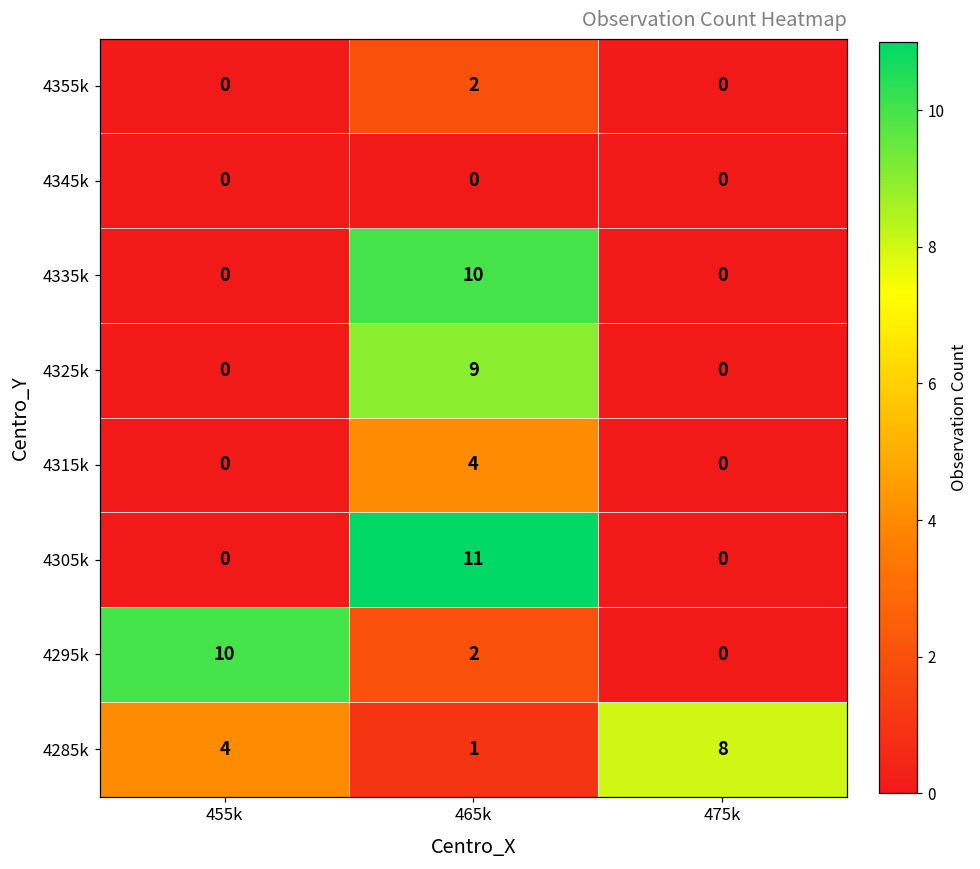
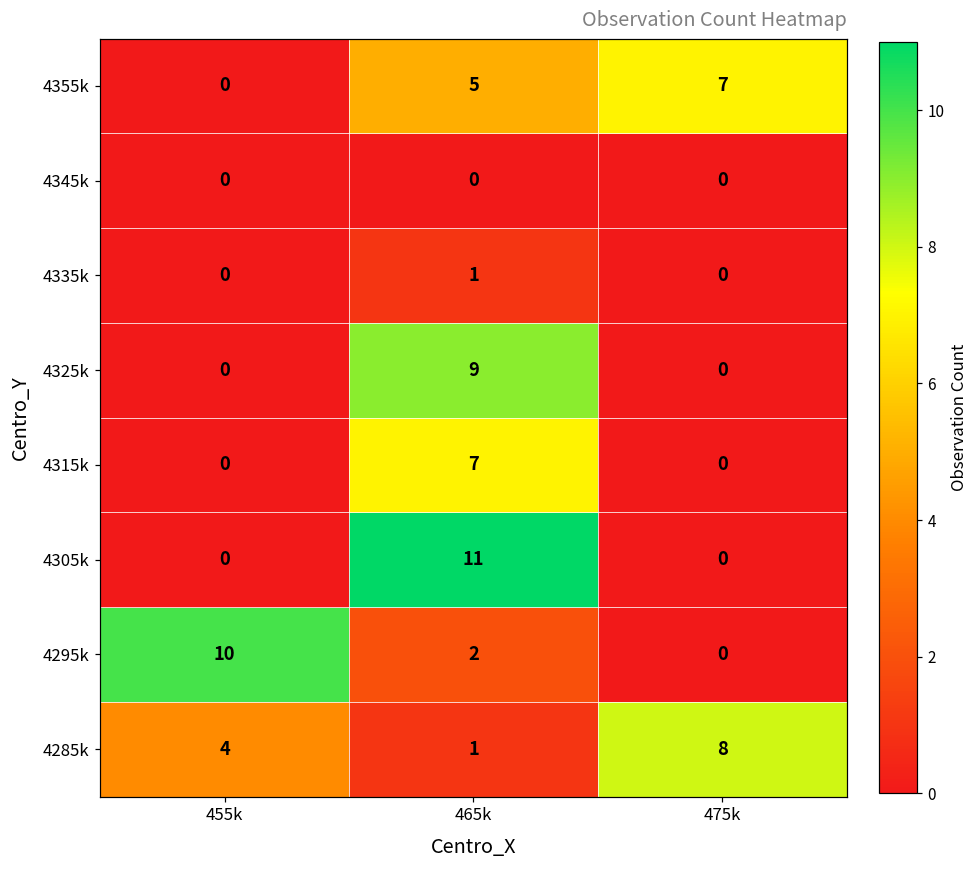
  {
    "4355k": {
      "455k": 0,
-     "465k": 2,
-     "475k": 0
+     "465k": 5,
+     "475k": 7
    },
    "4345k": {
      "455k": 0,
      "465k": 0,
      "475k": 0
    },
    "4335k": {
      "455k": 0,
-     "465k": 10,
+     "465k": 1,
      "475k": 0
    },
    "4325k": {
      "455k": 0,
      "465k": 9,
      "475k": 0
    },
    "4315k": {
      "455k": 0,
-     "465k": 4,
+     "465k": 7,
      "475k": 0
    },
    "4305k": {
      "455k": 0,
      "465k": 11,
      "475k": 0
    },
    "4295k": {
      "455k": 10,
      "465k": 2,
      "475k": 0
    },
    "4285k": {
      "455k": 4,
      "465k": 1,
      "475k": 8
    }
  }
